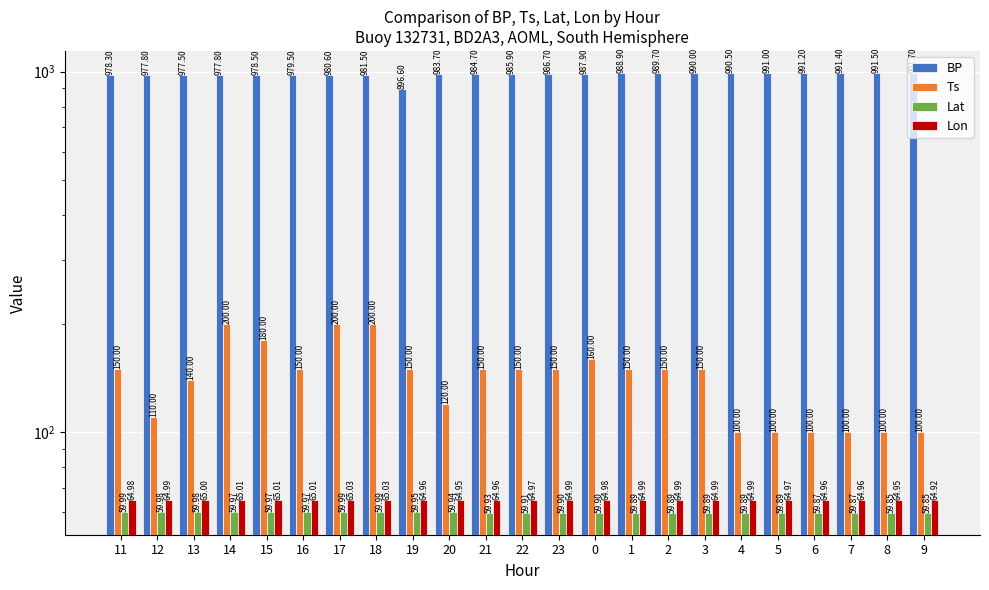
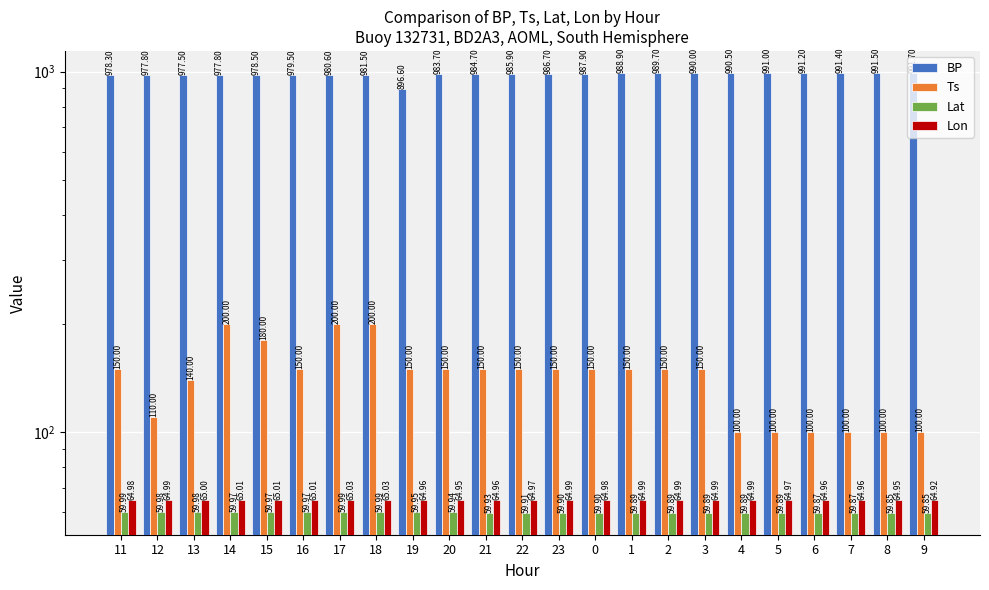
  {
    "BP": {
      "11": 978.30,
      "12": 977.80,
      "13": 977.50,
      "14": 977.80,
      "15": 978.50,
      "16": 979.50,
      "17": 980.60,
      "18": 981.50,
      "19": 896.60,
      "20": 983.70,
      "21": 984.70,
      "22": 985.90,
      "23": 986.70,
      "0": 987.90,
      "1": 988.90,
      "2": 989.70,
      "3": 990.00,
      "4": 990.50,
      "5": 991.00,
      "6": 991.20,
      "7": 991.40,
      "8": 991.50
    },
    "Ts": {
      "11": 150.00,
      "12": 110.00,
      "13": 140.00,
      "14": 200.00,
      "15": 180.00,
      "16": 150.00,
      "17": 200.00,
      "18": 200.00,
      "19": 150.00,
-     "20": 120.00,
+     "20": 150.00,
      "21": 150.00,
      "22": 150.00,
      "23": 150.00,
-     "0": 160.00,
+     "0": 150.00,
      "1": 150.00,
      "2": 150.00,
      "3": 150.00,
      "4": 100.00,
      "5": 100.00,
      "6": 100.00,
      "7": 100.00,
      "8": 100.00,
      "9": 100.00
    },
    "Lat": {
      "11": 59.99,
      "12": 59.98,
      "13": 59.98,
      "14": 59.97,
      "15": 59.97,
      "16": 59.97,
      "17": 59.99,
      "18": 59.99,
      "19": 59.95,
      "20": 59.94,
      "21": 59.93,
      "22": 59.91,
      "23": 59.90,
      "0": 59.90,
      "1": 59.89,
      "2": 59.89,
      "3": 59.89,
      "4": 59.89,
      "5": 59.89,
      "6": 59.87,
      "7": 59.87,
      "8": 59.85,
      "9": 59.85
    },
    "Lon": {
      "11": 64.98,
      "12": 64.99,
      "13": 65.00,
      "14": 65.01,
      "15": 65.01,
      "16": 65.01,
      "17": 65.03,
      "18": 65.03,
      "19": 64.96,
      "20": 64.95,
      "21": 64.96,
      "22": 64.97,
      "23": 64.99,
      "0": 64.98,
      "1": 64.99,
      "2": 64.99,
      "3": 64.99,
      "4": 64.99,
      "5": 64.97,
      "6": 64.96,
      "7": 64.96,
      "8": 64.95,
      "9": 64.92
    }
  }
